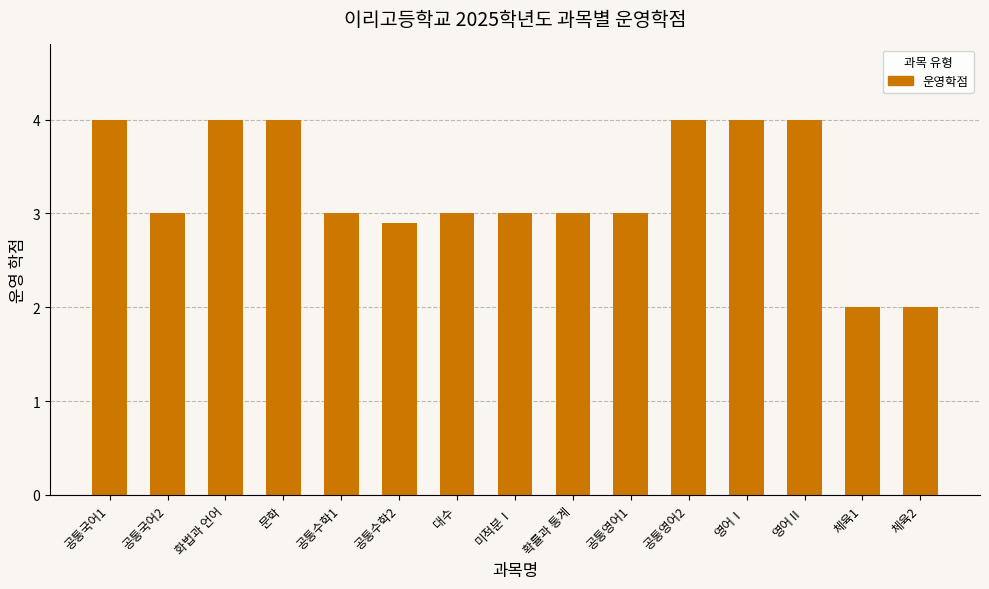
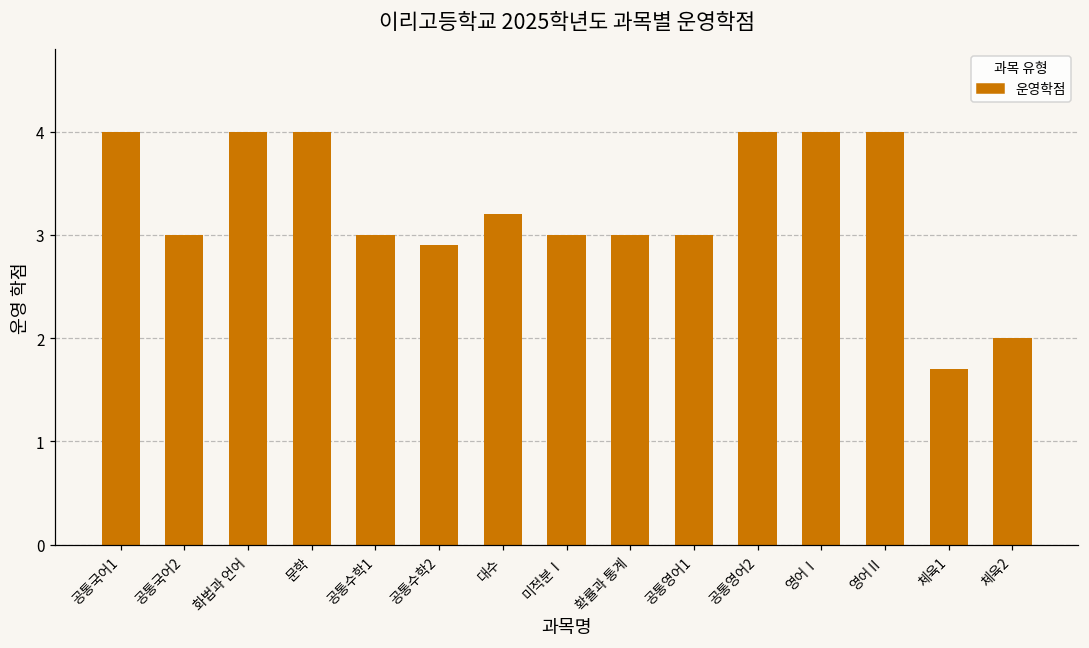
  {
    "공통국어1": 4.0,
    "공통국어2": 3.0,
    "화법과 언어": 4.0,
    "문학": 4.0,
    "공통수학1": 3.0,
    "공통수학2": 2.9,
-   "대수": 3.0,
+   "대수": 3.2,
    "미적분Ⅰ": 3.0,
    "확률과 통계": 3.0,
    "공통영어1": 3.0,
    "공통영어2": 4.0,
    "영어Ⅰ": 4.0,
    "영어Ⅱ": 4.0,
-   "체육1": 2.0,
+   "체육1": 1.7,
    "체육2": 2.0
  }
